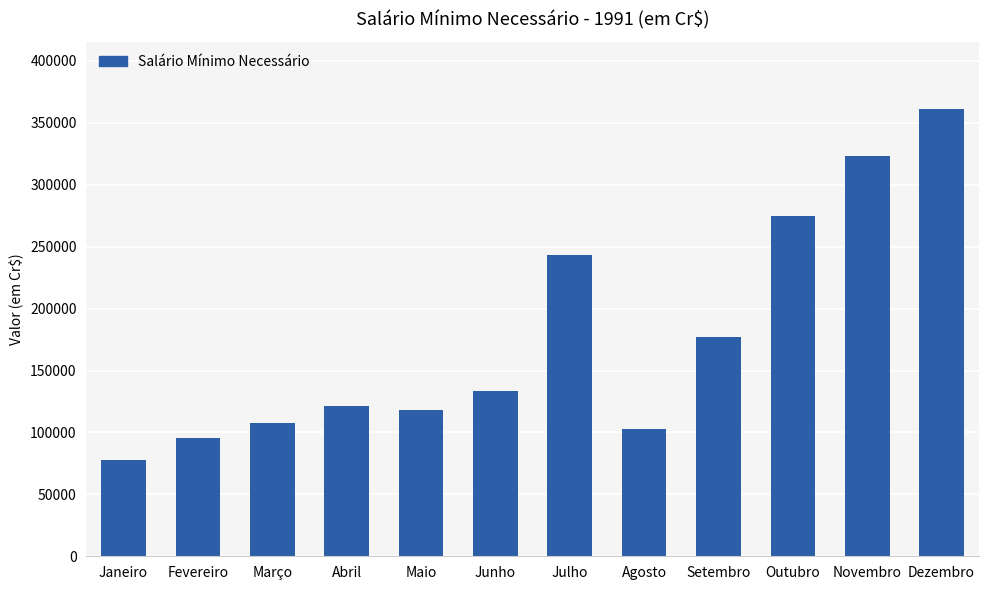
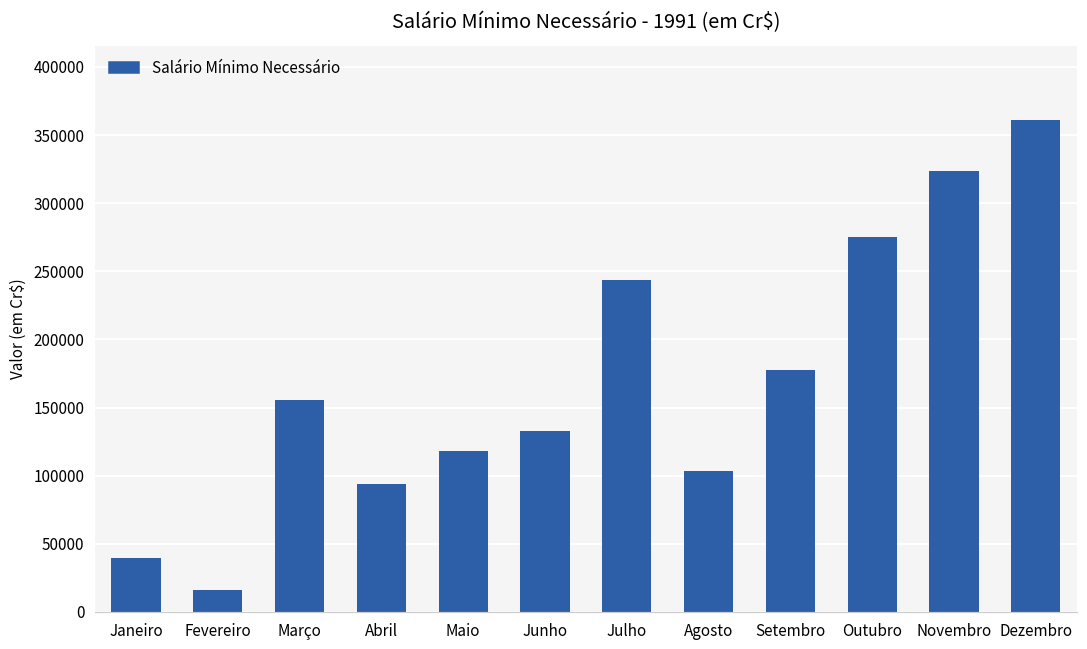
  {
-   "Janeiro": 78000,
-   "Fevereiro": 95000,
-   "Março": 108000,
-   "Abril": 121000,
+   "Janeiro": 40000,
+   "Fevereiro": 16000,
+   "Março": 155000,
+   "Abril": 94000,
    "Maio": 118000,
    "Junho": 133000,
    "Julho": 243000,
    "Agosto": 103000,
    "Setembro": 177000,
    "Outubro": 275000,
    "Novembro": 324000,
    "Dezembro": 361000
  }
